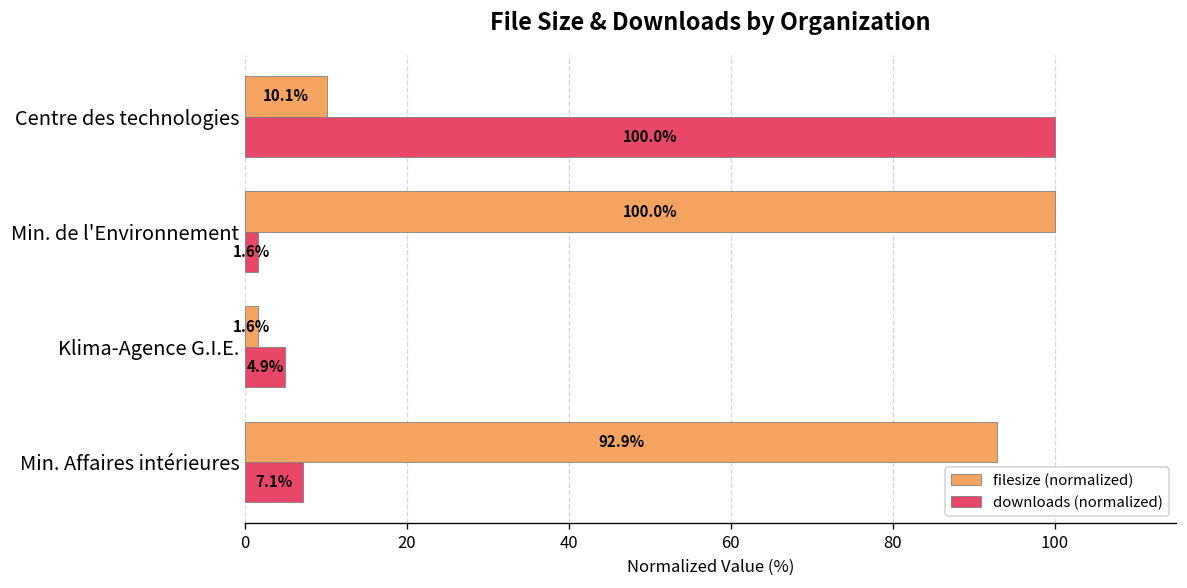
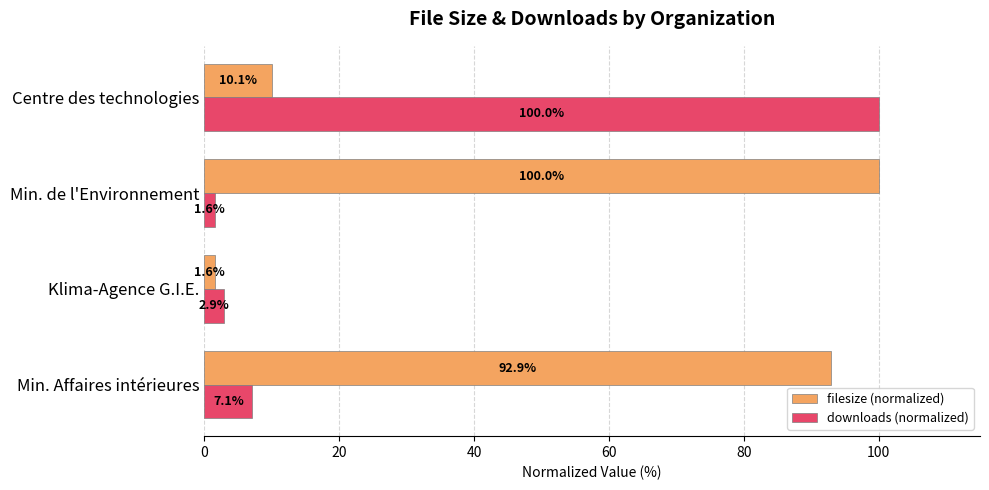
  {
    "filesize (normalized)": {
      "Centre des technologies": "10.1%",
      "Min. de l'Environnement": "100.0%",
      "Klima-Agence G.I.E.": "1.6%",
      "Min. Affaires intérieures": "92.9%"
    },
    "downloads (normalized)": {
      "Centre des technologies": "100.0%",
      "Min. de l'Environnement": "1.6%",
-     "Klima-Agence G.I.E.": "4.9%",
+     "Klima-Agence G.I.E.": "2.9%",
      "Min. Affaires intérieures": "7.1%"
    }
  }
